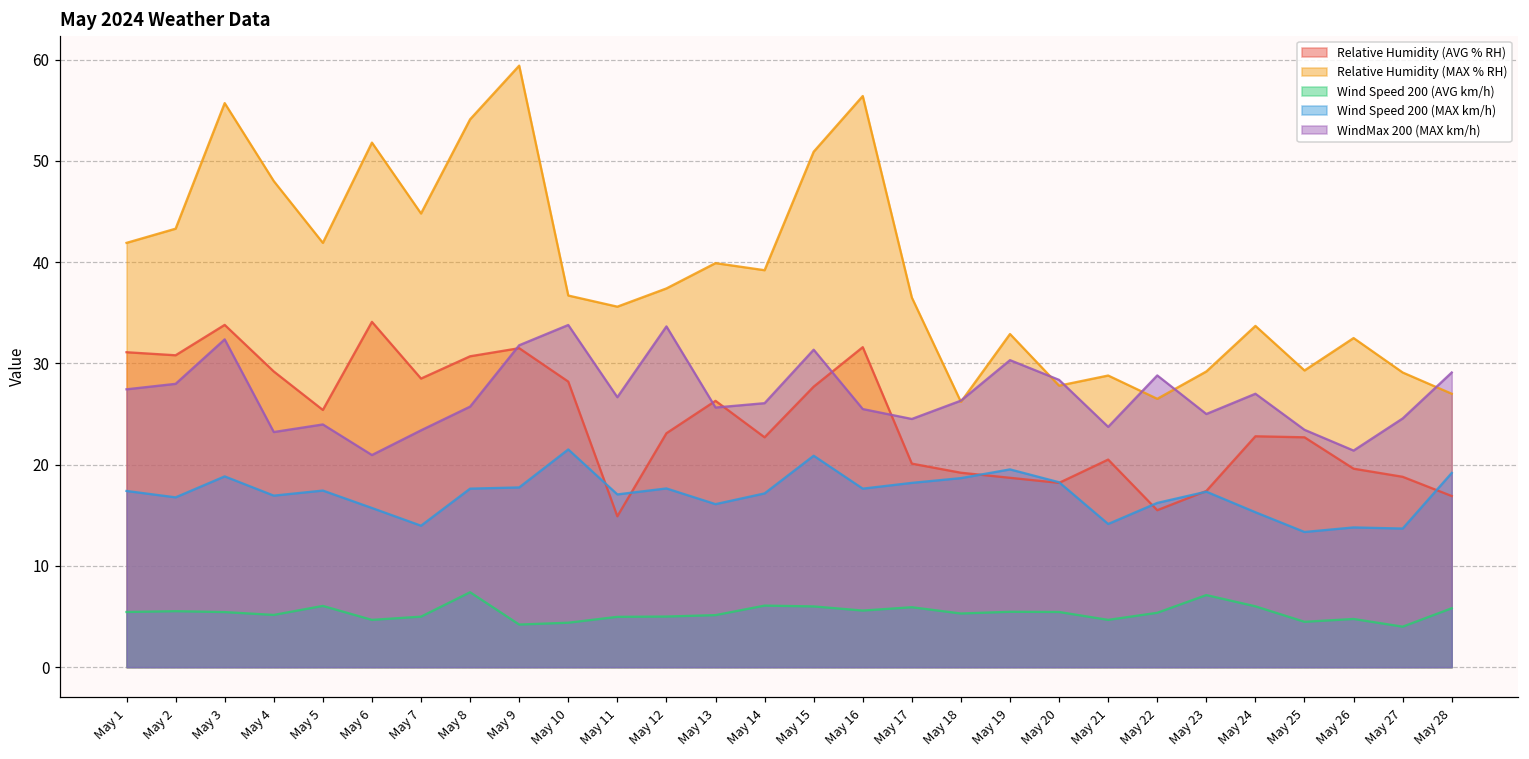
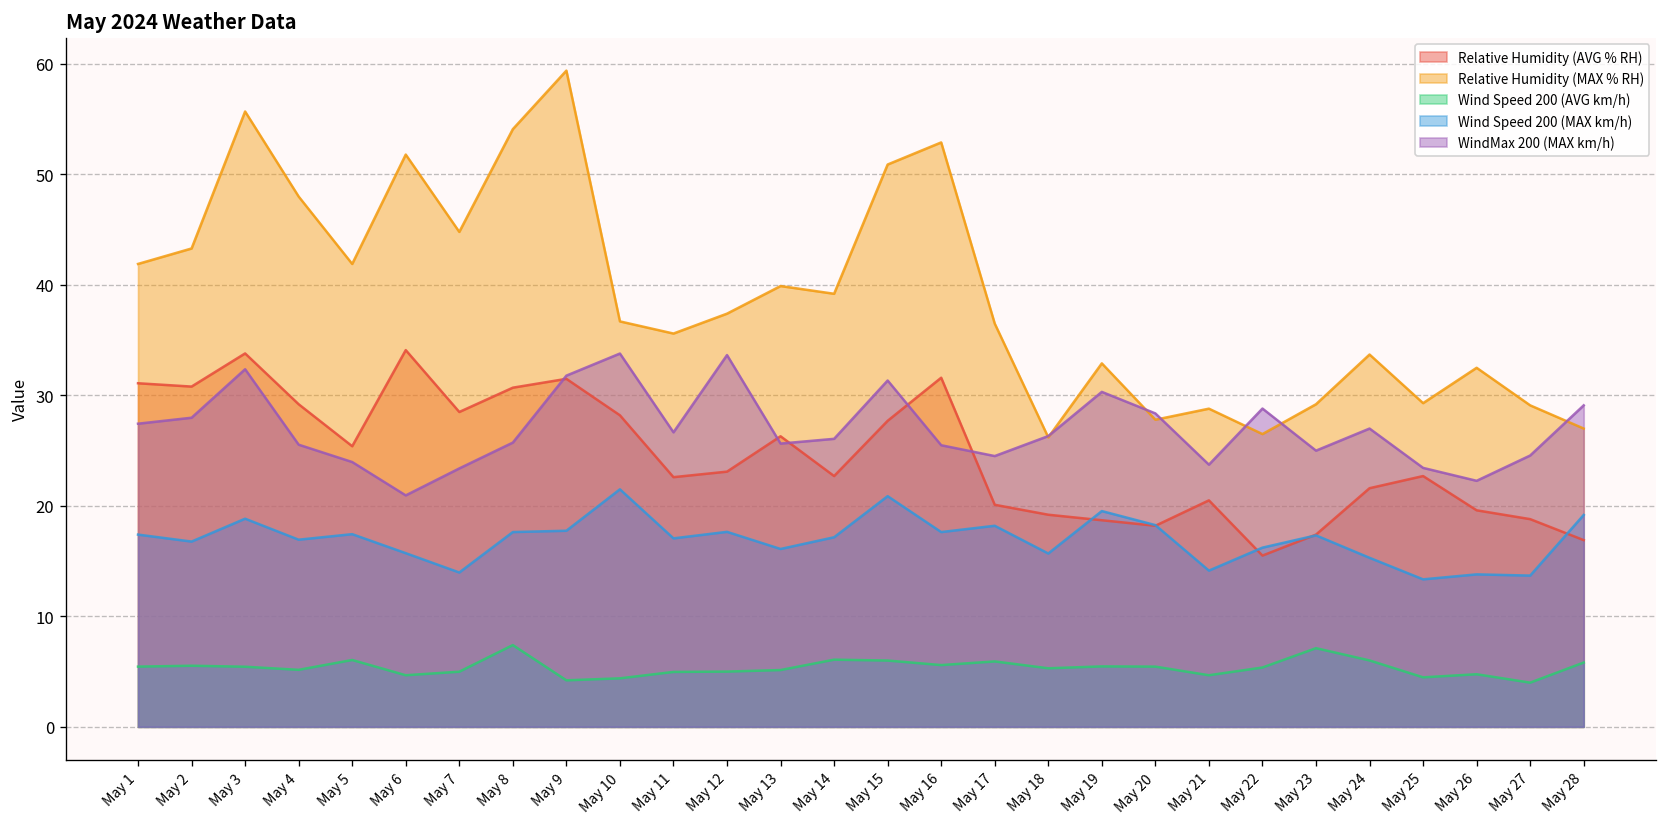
  {
    "Relative Humidity (AVG % RH)": {
      "May 1": 31,
      "May 2": 31,
      "May 3": 34,
      "May 4": 29,
      "May 5": 25,
      "May 6": 34,
      "May 7": 29,
      "May 8": 31,
      "May 9": 32,
      "May 10": 28,
-     "May 11": 15,
+     "May 11": 23,
      "May 12": 23,
      "May 13": 26,
      "May 14": 23,
      "May 15": 28,
      "May 16": 32,
      "May 17": 20,
      "May 18": 19,
      "May 19": 19,
      "May 21": 21,
      "May 22": 16,
-     "May 24": 23,
+     "May 24": 22,
      "May 25": 23,
      "May 26": 20,
      "May 27": 19,
      "May 28": 17
    },
    "Relative Humidity (MAX % RH)": {
      "May 1": 42,
      "May 2": 43,
      "May 3": 56,
      "May 4": 48,
      "May 5": 42,
      "May 6": 52,
      "May 7": 45,
      "May 8": 54,
      "May 9": 59,
      "May 10": 37,
      "May 11": 36,
      "May 12": 37,
      "May 13": 40,
      "May 14": 39,
      "May 15": 51,
-     "May 16": 56,
+     "May 16": 53,
      "May 17": 37,
      "May 19": 33,
      "May 20": 28,
      "May 21": 29,
      "May 22": 27,
      "May 23": 29,
      "May 24": 34,
      "May 25": 29,
      "May 26": 33,
      "May 27": 29,
      "May 28": 27
    },
    "Wind Speed 200 (AVG km/h)": {
      "May 1": 5,
      "May 2": 6,
      "May 3": 5,
      "May 4": 5,
      "May 5": 6,
      "May 6": 5,
      "May 7": 5,
      "May 8": 7,
      "May 9": 4,
      "May 10": 4,
      "May 11": 5,
      "May 12": 5,
      "May 13": 5,
      "May 14": 6,
      "May 15": 6,
      "May 16": 6,
      "May 17": 6,
      "May 18": 5,
      "May 19": 5,
      "May 20": 5,
      "May 21": 5,
      "May 22": 5,
      "May 23": 7,
      "May 24": 6,
      "May 25": 4,
      "May 26": 5,
      "May 27": 4,
      "May 28": 6
    },
    "Wind Speed 200 (MAX km/h)": {
      "May 1": 17,
      "May 2": 17,
      "May 3": 19,
      "May 4": 17,
      "May 5": 17,
      "May 6": 16,
      "May 7": 14,
      "May 8": 18,
      "May 9": 18,
      "May 10": 22,
      "May 11": 17,
      "May 12": 18,
      "May 13": 16,
      "May 14": 17,
      "May 15": 21,
      "May 16": 18,
      "May 17": 18,
-     "May 18": 19,
+     "May 18": 16,
      "May 19": 20,
      "May 21": 14,
      "May 22": 16,
      "May 24": 15,
      "May 25": 13,
      "May 26": 14,
      "May 27": 14,
      "May 28": 19
    },
    "WindMax 200 (MAX km/h)": {
      "May 1": 27,
      "May 2": 28,
      "May 3": 32,
-     "May 4": 23,
+     "May 4": 26,
      "May 5": 24,
      "May 6": 21,
      "May 7": 23,
      "May 8": 26,
      "May 9": 32,
      "May 10": 34,
      "May 11": 27,
      "May 12": 34,
      "May 13": 26,
      "May 14": 26,
      "May 15": 31,
      "May 16": 25,
      "May 17": 25,
      "May 19": 30,
      "May 20": 28,
      "May 21": 24,
      "May 22": 29,
      "May 23": 25,
      "May 24": 27,
      "May 25": 23,
-     "May 26": 21,
+     "May 26": 22,
      "May 27": 25,
      "May 28": 29
    }
  }
